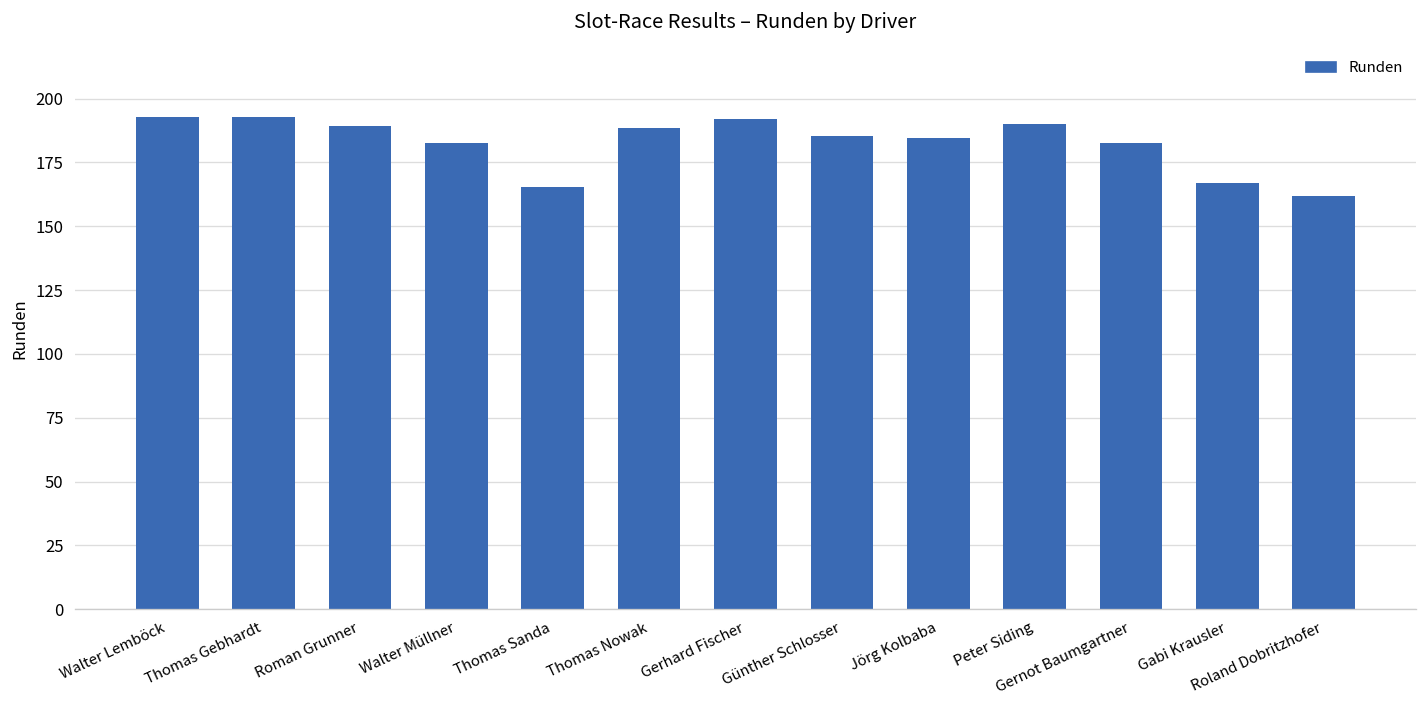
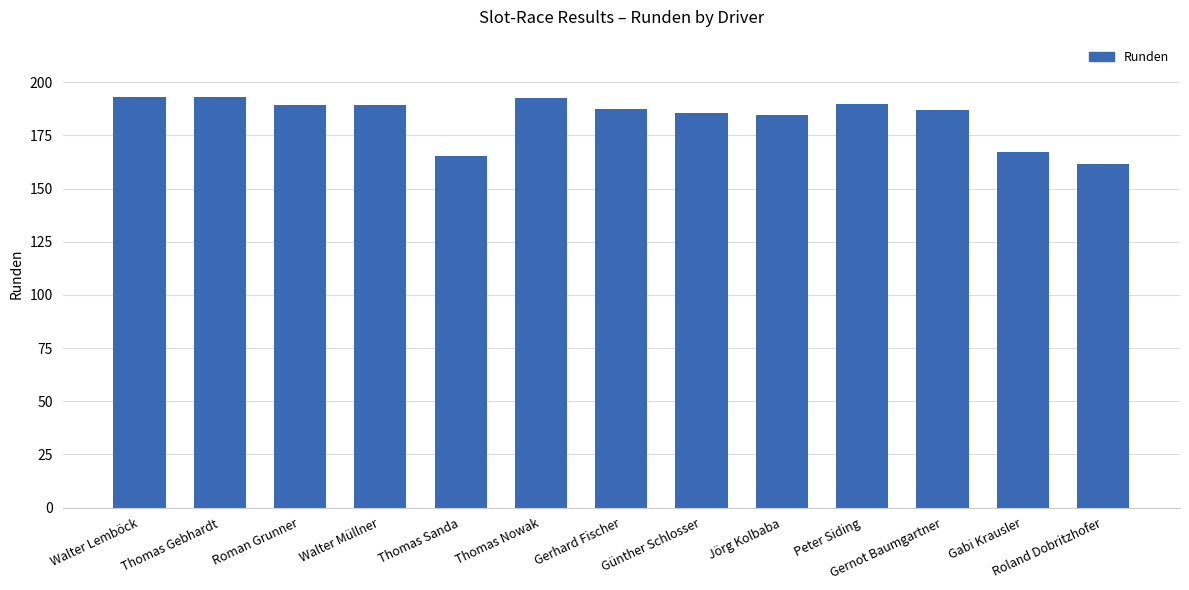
  {
    "Walter Lemböck": 193,
    "Thomas Gebhardt": 193,
    "Roman Grunner": 189,
-   "Walter Müllner": 183,
+   "Walter Müllner": 189,
    "Thomas Sanda": 166,
-   "Thomas Nowak": 188,
-   "Gerhard Fischer": 192,
+   "Thomas Nowak": 192,
+   "Gerhard Fischer": 187,
    "Günther Schlosser": 185,
    "Jörg Kolbaba": 185,
    "Peter Siding": 190,
-   "Gernot Baumgartner": 183,
+   "Gernot Baumgartner": 187,
    "Gabi Krausler": 167,
    "Roland Dobritzhofer": 162
  }
